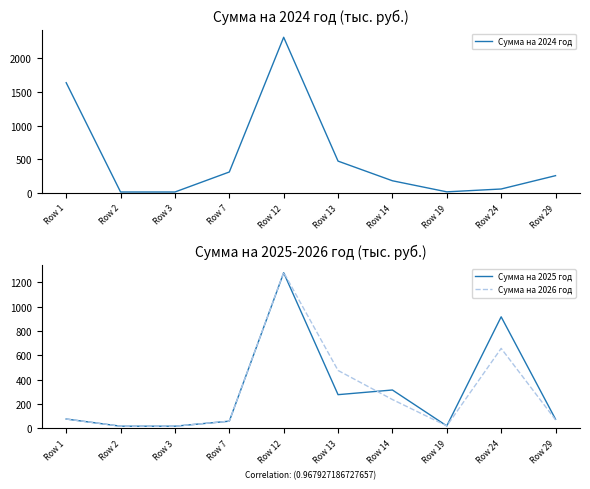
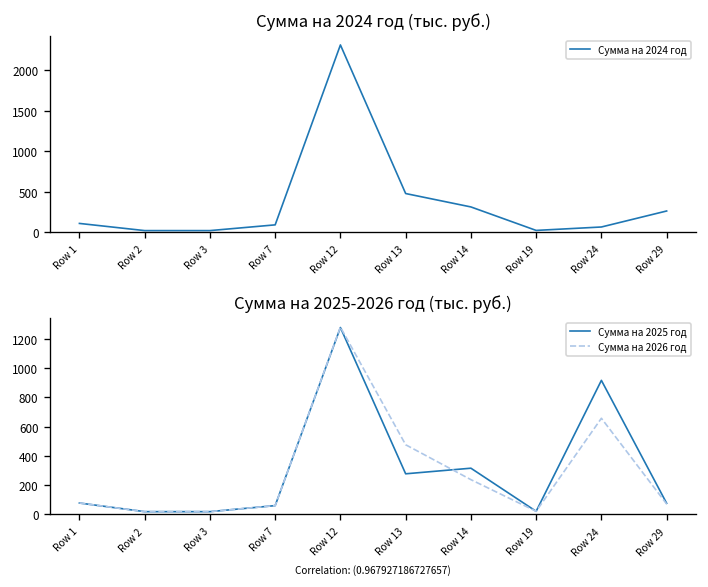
  {
    "Сумма на 2024 год (тыс. руб.)": {
-     "Row 1": 1600,
+     "Row 1": 100,
      "Row 2": 0,
      "Row 3": 0,
-     "Row 7": 300,
+     "Row 7": 100,
      "Row 12": 2300,
      "Row 13": 500,
-     "Row 14": 200,
+     "Row 14": 300,
      "Row 19": 0,
      "Row 24": 100,
      "Row 29": 300
    },
    "Сумма на 2025-2026 год (тыс. руб.)": {
      "Сумма на 2025 год": {
        "Row 13": 280,
        "Row 14": 320,
        "Row 24": 920
      },
      "Сумма на 2026 год": {
        "Row 13": 480,
        "Row 14": 240,
        "Row 24": 660
      }
    }
  }
